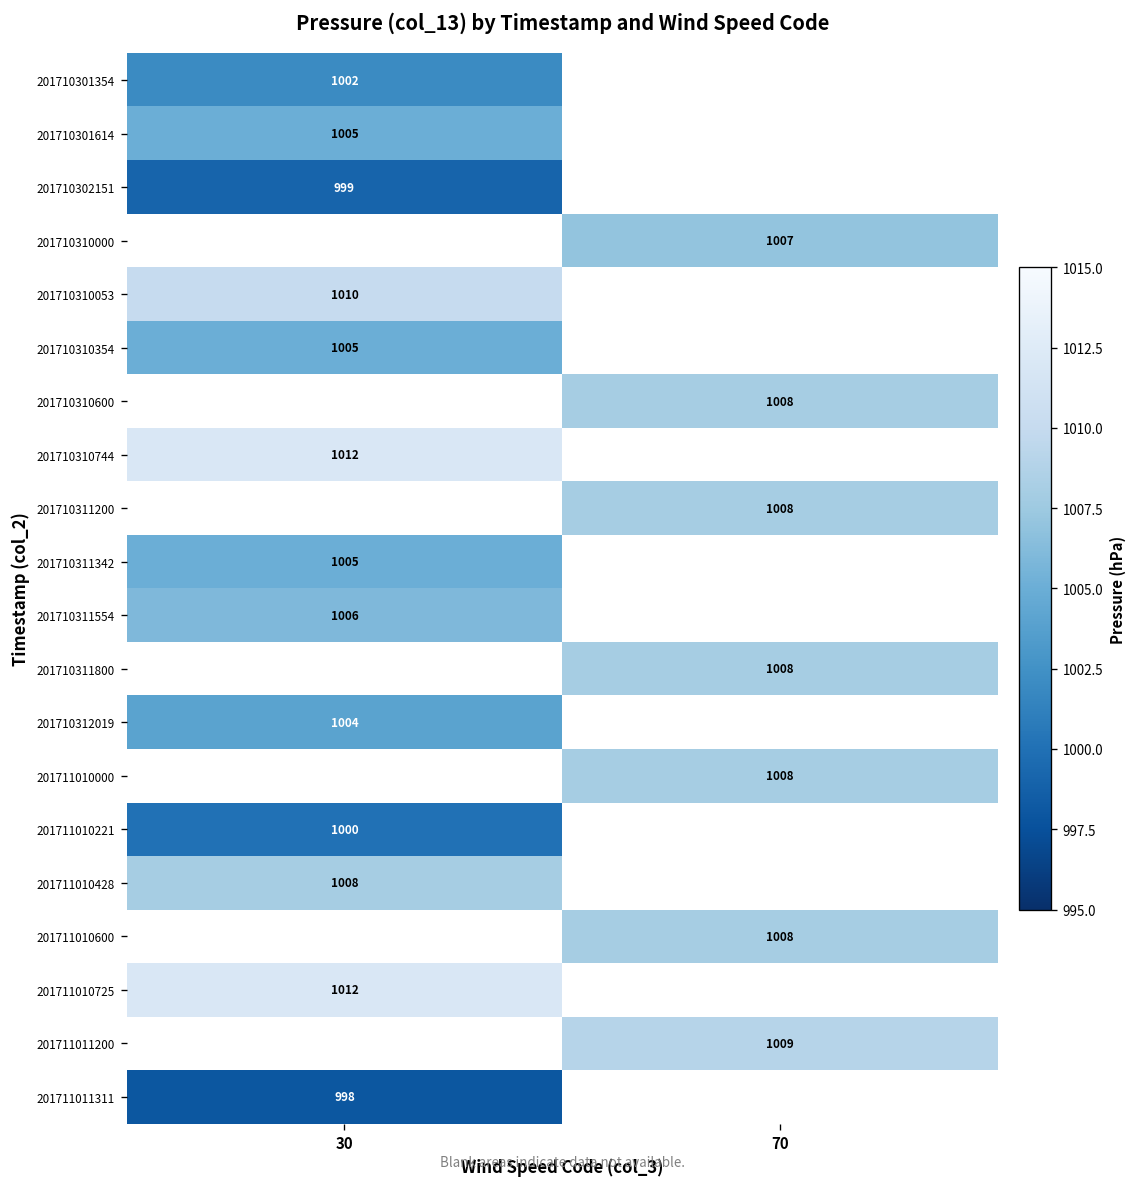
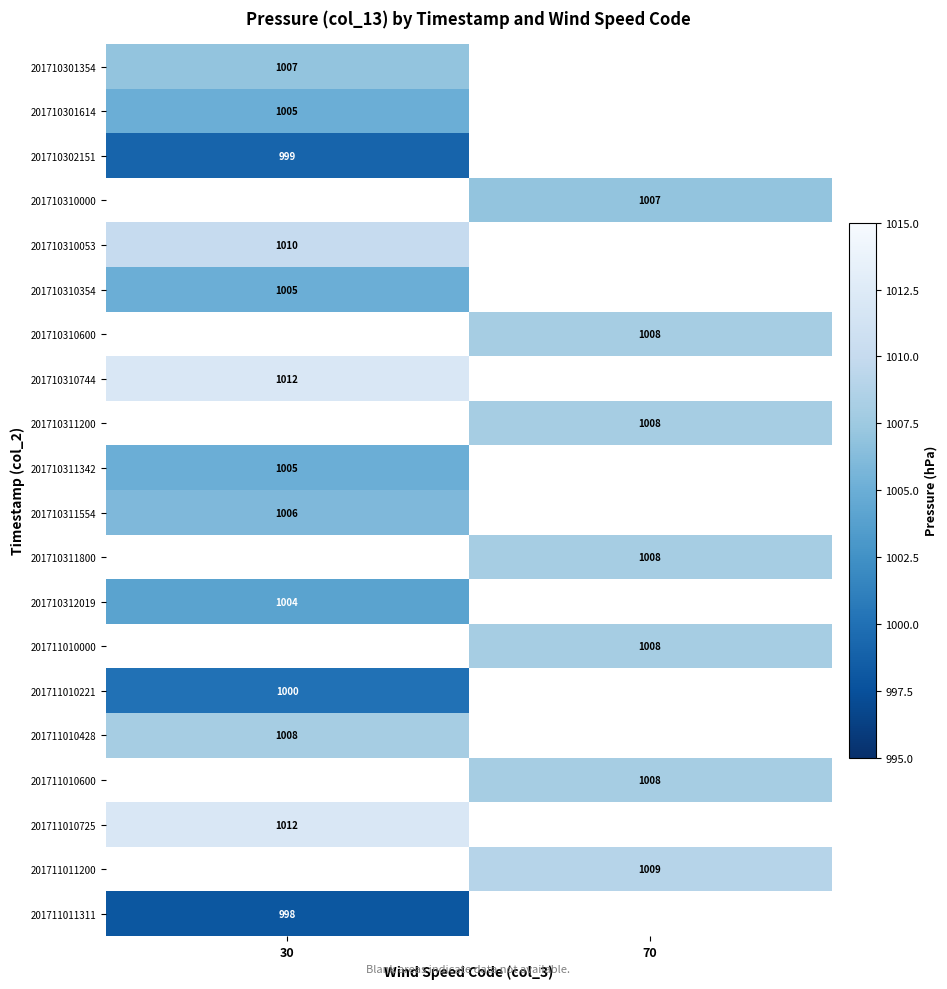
  {
    "201710301354": {
-     "30": 1002
+     "30": 1007
    },
    "201710301614": {
      "30": 1005
    },
    "201710302151": {
      "30": 999
    },
    "201710310000": {
      "70": 1007
    },
    "201710310053": {
      "30": 1010
    },
    "201710310354": {
      "30": 1005
    },
    "201710310600": {
      "70": 1008
    },
    "201710310744": {
      "30": 1012
    },
    "201710311200": {
      "70": 1008
    },
    "201710311342": {
      "30": 1005
    },
    "201710311554": {
      "30": 1006
    },
    "201710311800": {
      "70": 1008
    },
    "201710312019": {
      "30": 1004
    },
    "201711010000": {
      "70": 1008
    },
    "201711010221": {
      "30": 1000
    },
    "201711010428": {
      "30": 1008
    },
    "201711010600": {
      "70": 1008
    },
    "201711010725": {
      "30": 1012
    },
    "201711011200": {
      "70": 1009
    },
    "201711011311": {
      "30": 998
    }
  }
